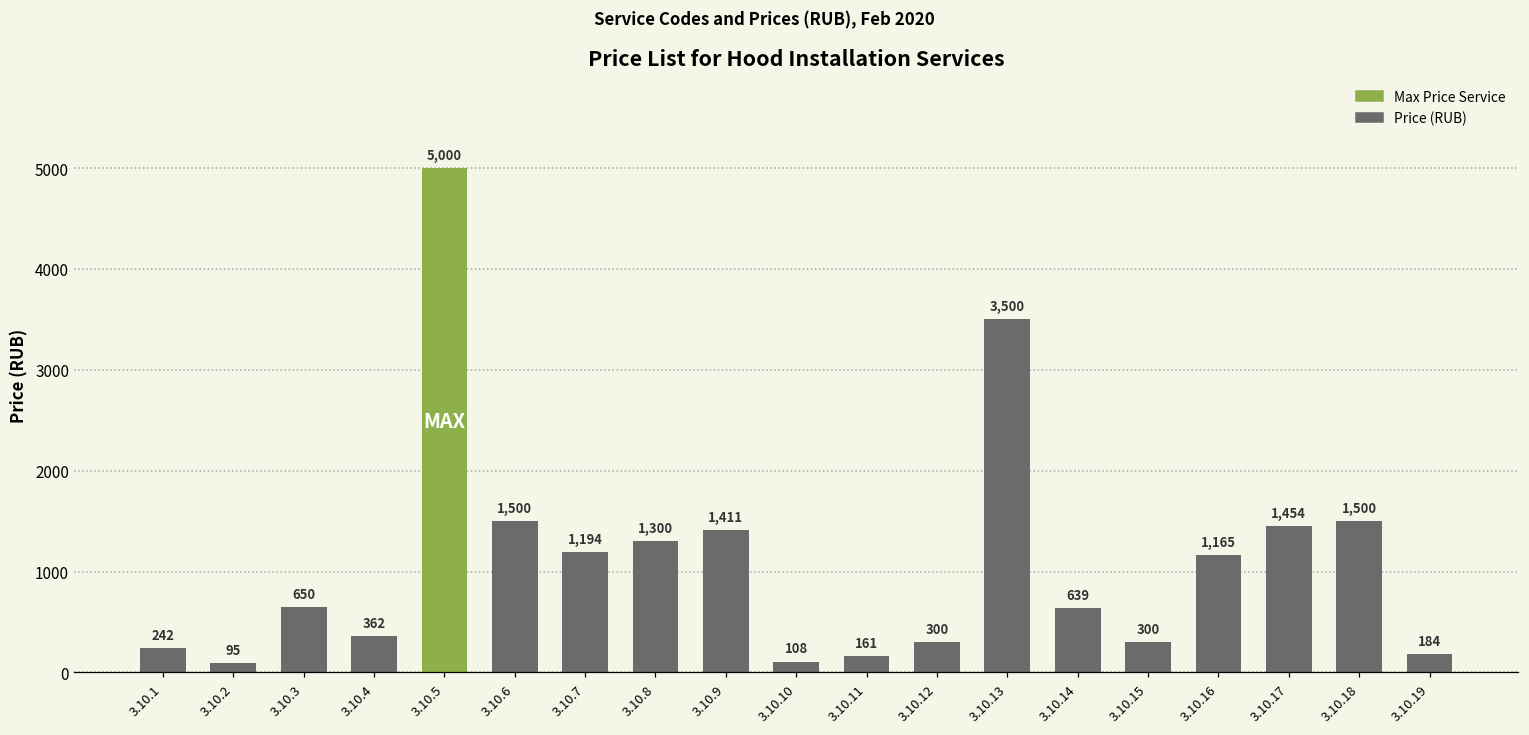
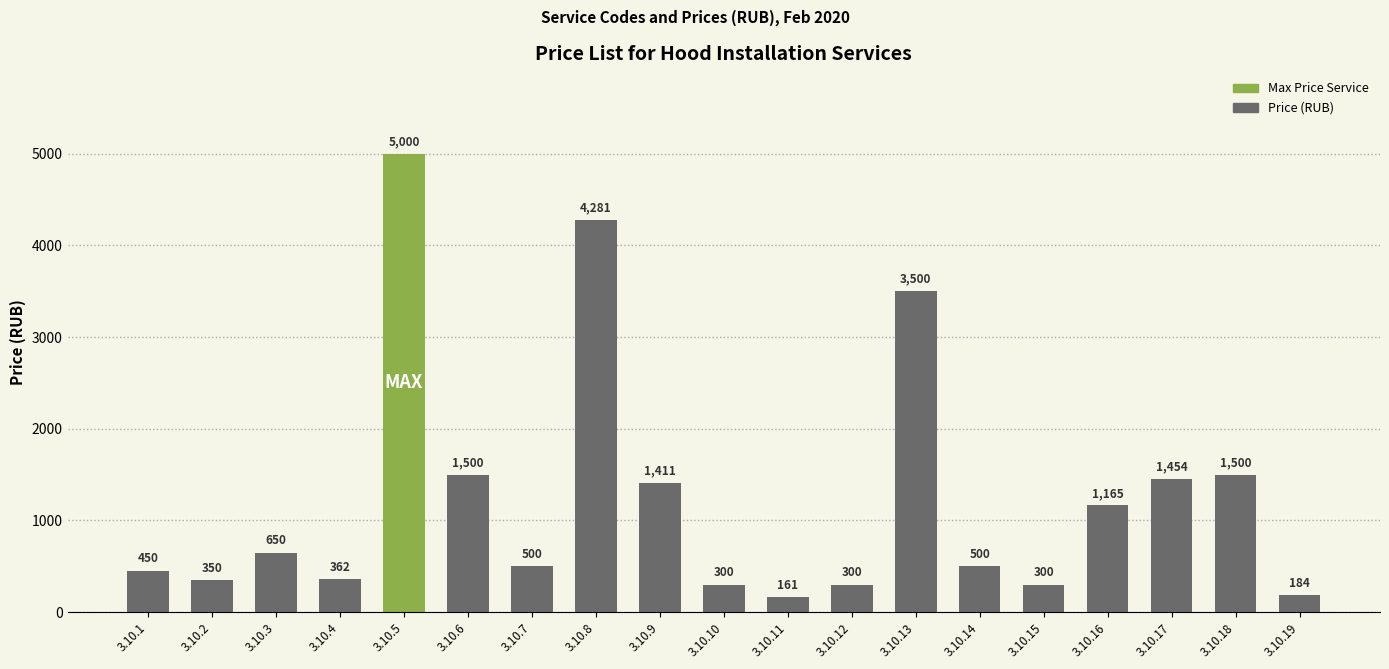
  {
-   "3.10.1": "242",
-   "3.10.2": "95",
+   "3.10.1": "450",
+   "3.10.2": "350",
    "3.10.3": "650",
    "3.10.4": "362",
    "3.10.5": "5,000",
    "3.10.6": "1,500",
-   "3.10.7": "1,194",
-   "3.10.8": "1,300",
+   "3.10.7": "500",
+   "3.10.8": "4,281",
    "3.10.9": "1,411",
-   "3.10.10": "108",
+   "3.10.10": "300",
    "3.10.11": "161",
    "3.10.12": "300",
    "3.10.13": "3,500",
-   "3.10.14": "639",
+   "3.10.14": "500",
    "3.10.15": "300",
    "3.10.16": "1,165",
    "3.10.17": "1,454",
    "3.10.18": "1,500",
    "3.10.19": "184"
  }
